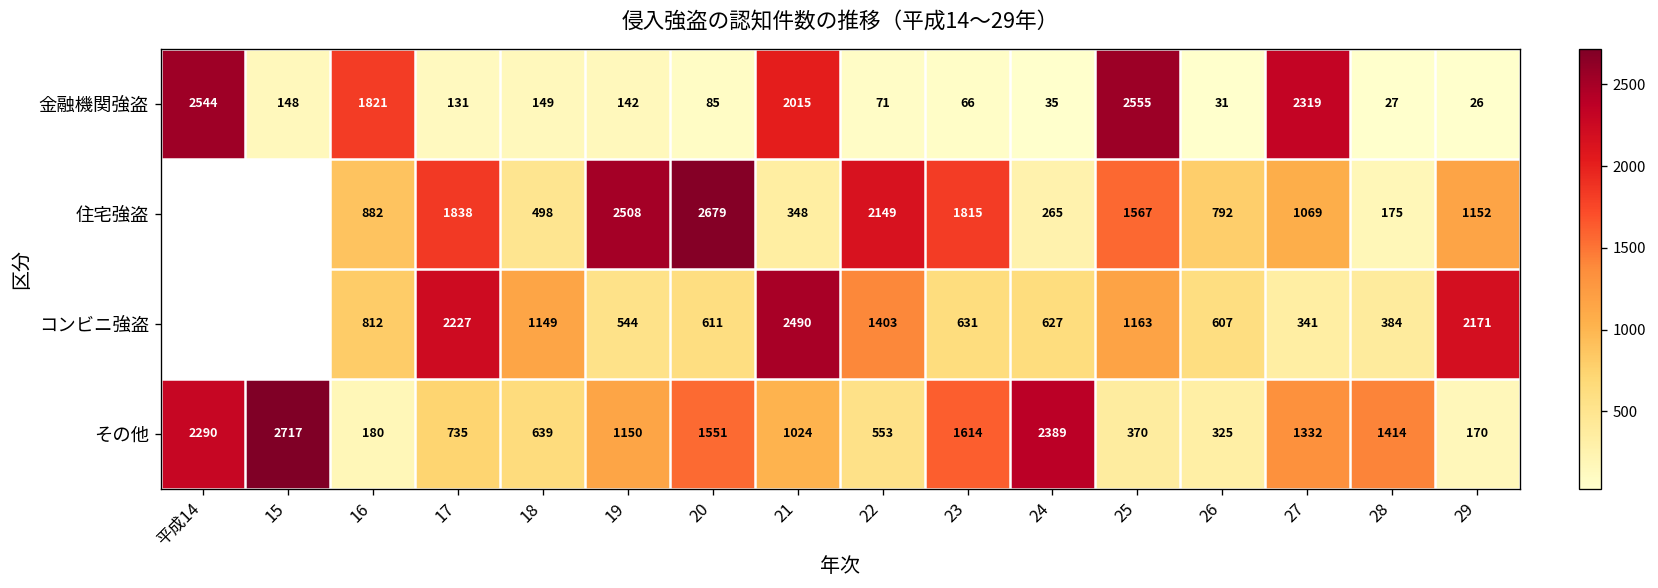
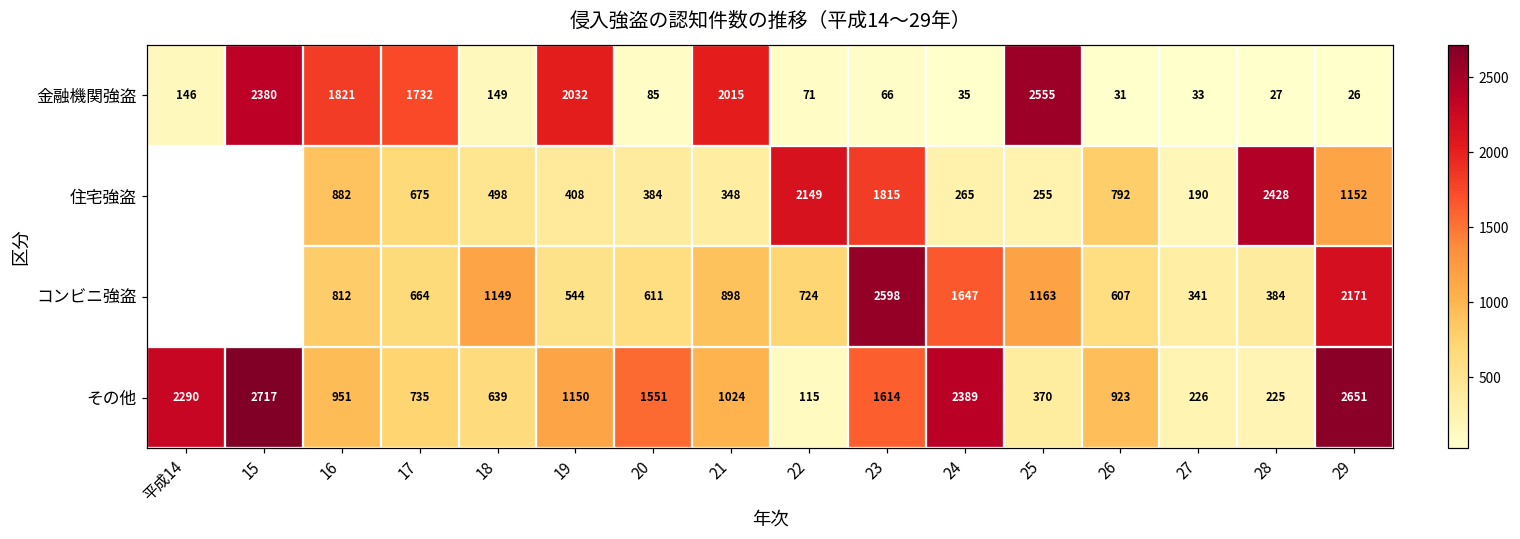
  {
    "金融機関強盗": {
-     "平成14": 2544,
-     "15": 148,
+     "平成14": 146,
+     "15": 2380,
      "16": 1821,
-     "17": 131,
+     "17": 1732,
      "18": 149,
-     "19": 142,
+     "19": 2032,
      "20": 85,
      "21": 2015,
      "22": 71,
      "23": 66,
      "24": 35,
      "25": 2555,
      "26": 31,
-     "27": 2319,
+     "27": 33,
      "28": 27,
      "29": 26
    },
    "住宅強盗": {
      "16": 882,
-     "17": 1838,
+     "17": 675,
      "18": 498,
-     "19": 2508,
-     "20": 2679,
+     "19": 408,
+     "20": 384,
      "21": 348,
      "22": 2149,
      "23": 1815,
      "24": 265,
-     "25": 1567,
+     "25": 255,
      "26": 792,
-     "27": 1069,
-     "28": 175,
+     "27": 190,
+     "28": 2428,
      "29": 1152
    },
    "コンビニ強盗": {
      "16": 812,
-     "17": 2227,
+     "17": 664,
      "18": 1149,
      "19": 544,
      "20": 611,
-     "21": 2490,
-     "22": 1403,
-     "23": 631,
-     "24": 627,
+     "21": 898,
+     "22": 724,
+     "23": 2598,
+     "24": 1647,
      "25": 1163,
      "26": 607,
      "27": 341,
      "28": 384,
      "29": 2171
    },
    "その他": {
      "平成14": 2290,
      "15": 2717,
-     "16": 180,
+     "16": 951,
      "17": 735,
      "18": 639,
      "19": 1150,
      "20": 1551,
      "21": 1024,
-     "22": 553,
+     "22": 115,
      "23": 1614,
      "24": 2389,
      "25": 370,
-     "26": 325,
-     "27": 1332,
-     "28": 1414,
-     "29": 170
+     "26": 923,
+     "27": 226,
+     "28": 225,
+     "29": 2651
    }
  }
